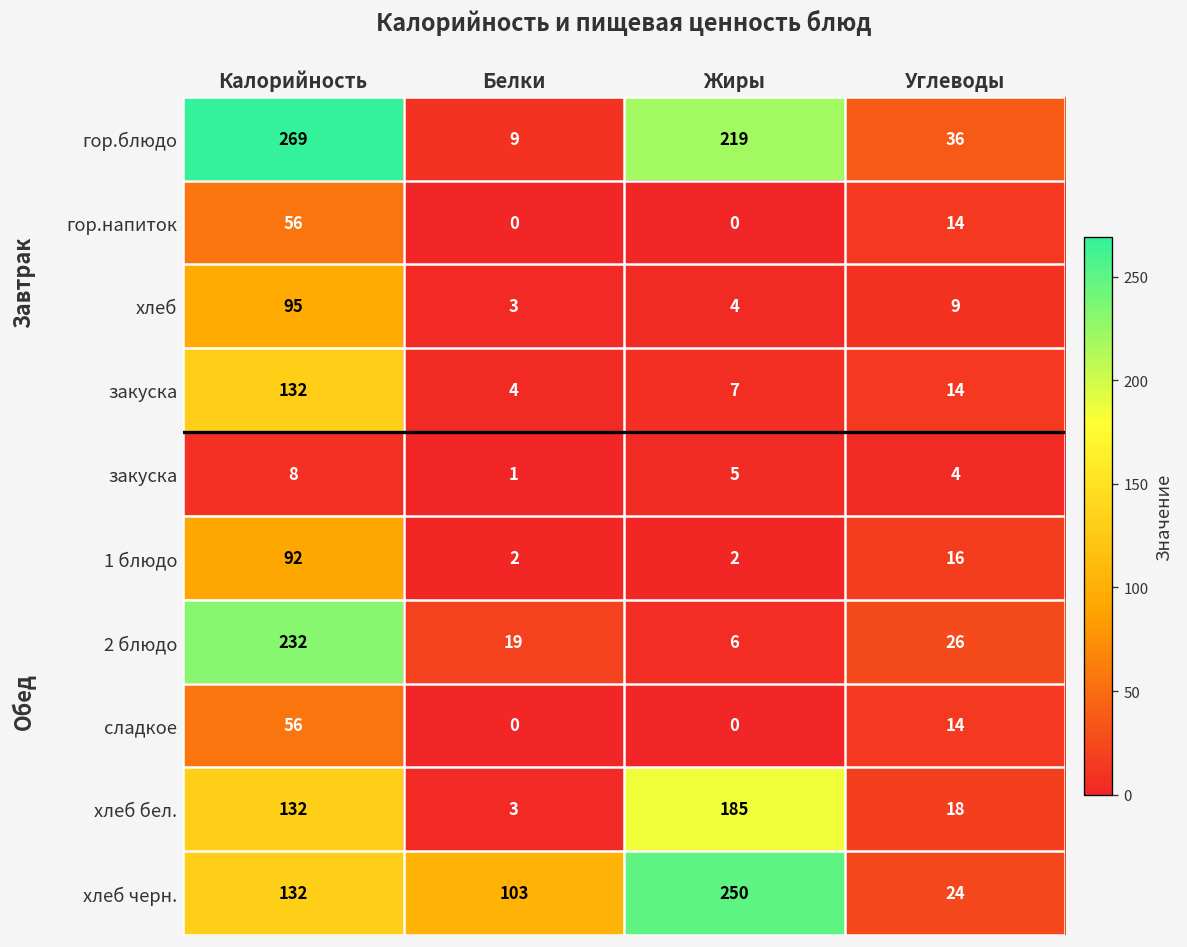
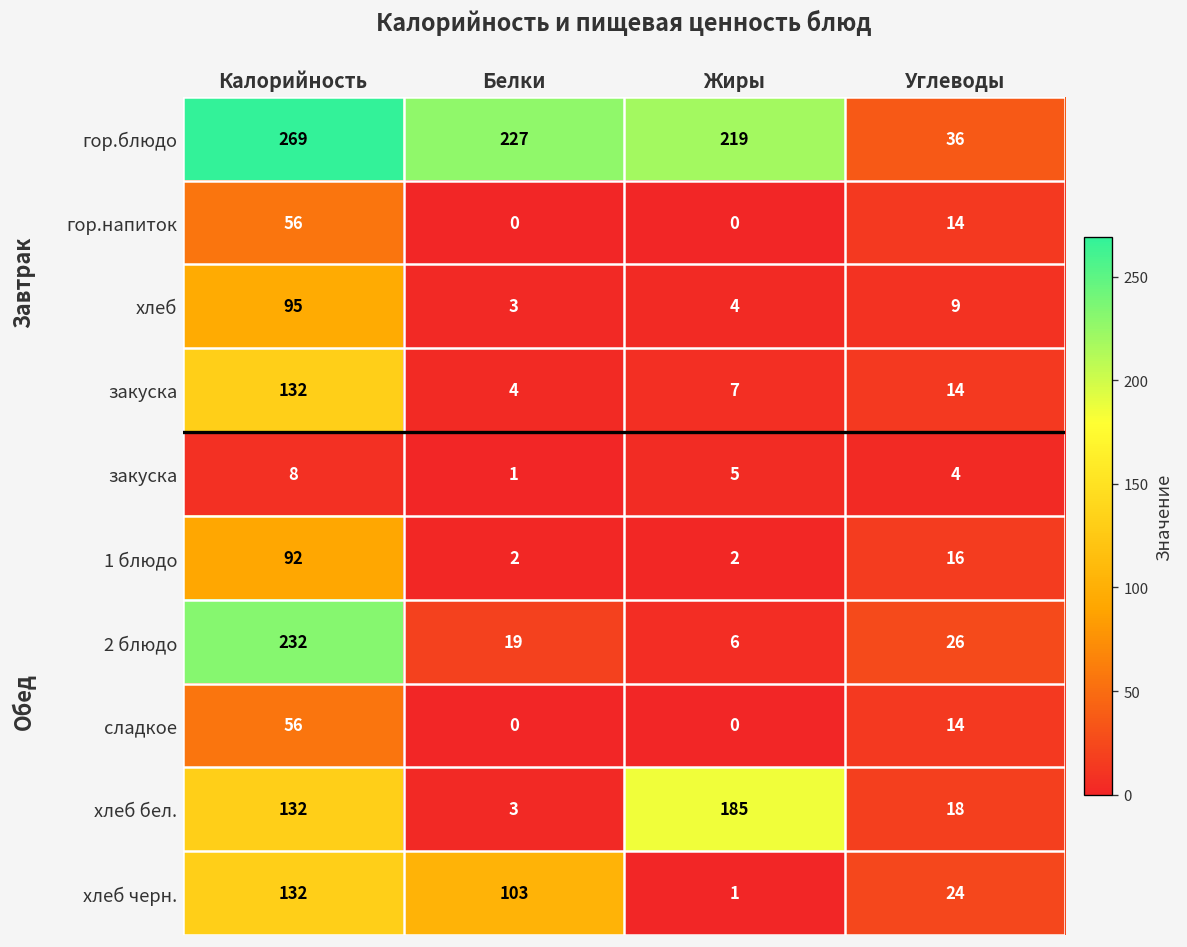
  {
    "гор.блюдо": {
      "Калорийность": 269,
-     "Белки": 9,
+     "Белки": 227,
      "Жиры": 219,
      "Углеводы": 36
    },
    "гор.напиток": {
      "Калорийность": 56,
      "Белки": 0,
      "Жиры": 0,
      "Углеводы": 14
    },
    "хлеб": {
      "Калорийность": 95,
      "Белки": 3,
      "Жиры": 4,
      "Углеводы": 9
    },
    "1 блюдо": {
      "Калорийность": 92,
      "Белки": 2,
      "Жиры": 2,
      "Углеводы": 16
    },
    "2 блюдо": {
      "Калорийность": 232,
      "Белки": 19,
      "Жиры": 6,
      "Углеводы": 26
    },
    "сладкое": {
      "Калорийность": 56,
      "Белки": 0,
      "Жиры": 0,
      "Углеводы": 14
    },
    "хлеб бел.": {
      "Калорийность": 132,
      "Белки": 3,
      "Жиры": 185,
      "Углеводы": 18
    },
    "хлеб черн.": {
      "Калорийность": 132,
      "Белки": 103,
-     "Жиры": 250,
+     "Жиры": 1,
      "Углеводы": 24
    }
  }
